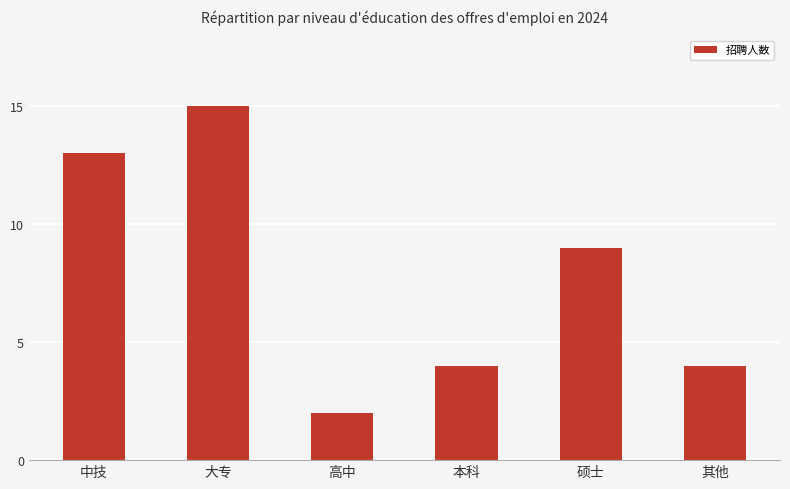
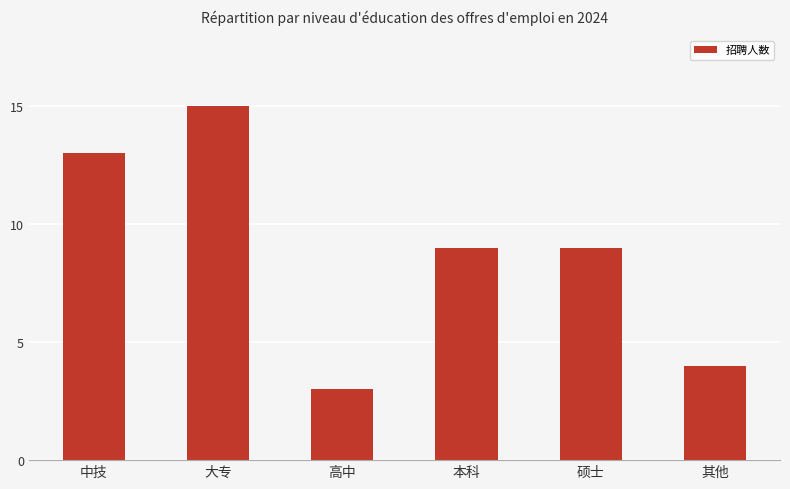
  {
    "中技": 13,
    "大专": 15,
-   "高中": 2,
-   "本科": 4,
+   "高中": 3,
+   "本科": 9,
    "硕士": 9,
    "其他": 4
  }
